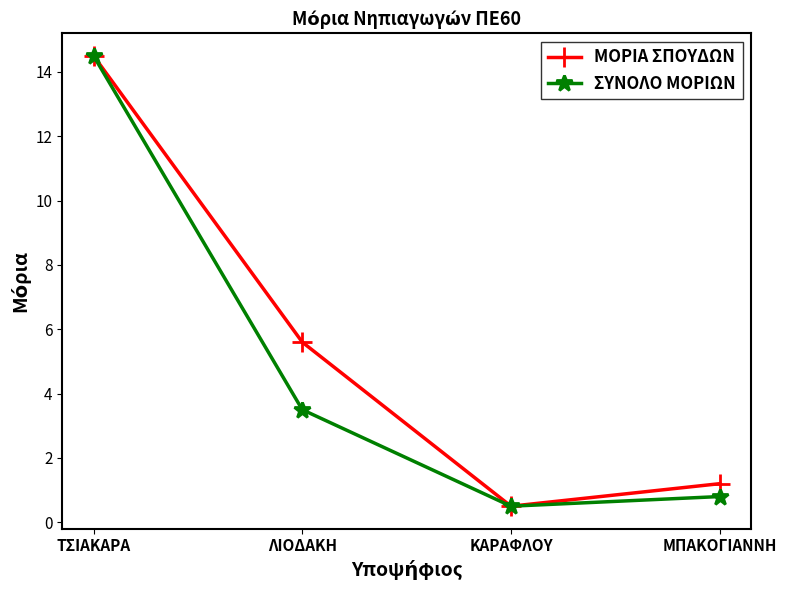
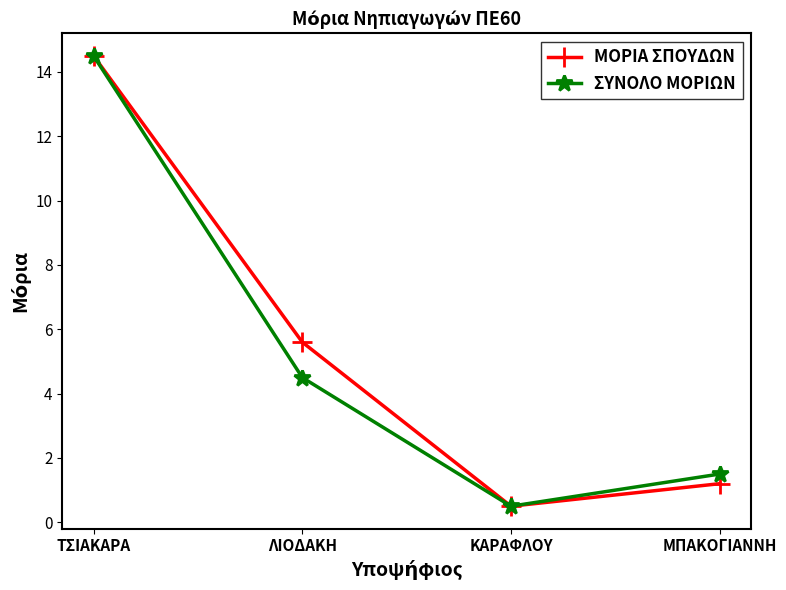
  {
    "ΜΟΡΙΑ ΣΠΟΥΔΩΝ": {
      "ΛΙΟΔΑΚΗ": 5.6,
      "ΜΠΑΚΟΓΙΑΝΝΗ": 1.2
    },
    "ΣΥΝΟΛΟ ΜΟΡΙΩΝ": {
-     "ΛΙΟΔΑΚΗ": 3.5,
-     "ΜΠΑΚΟΓΙΑΝΝΗ": 0.8
+     "ΛΙΟΔΑΚΗ": 4.5,
+     "ΜΠΑΚΟΓΙΑΝΝΗ": 1.5
    }
  }
